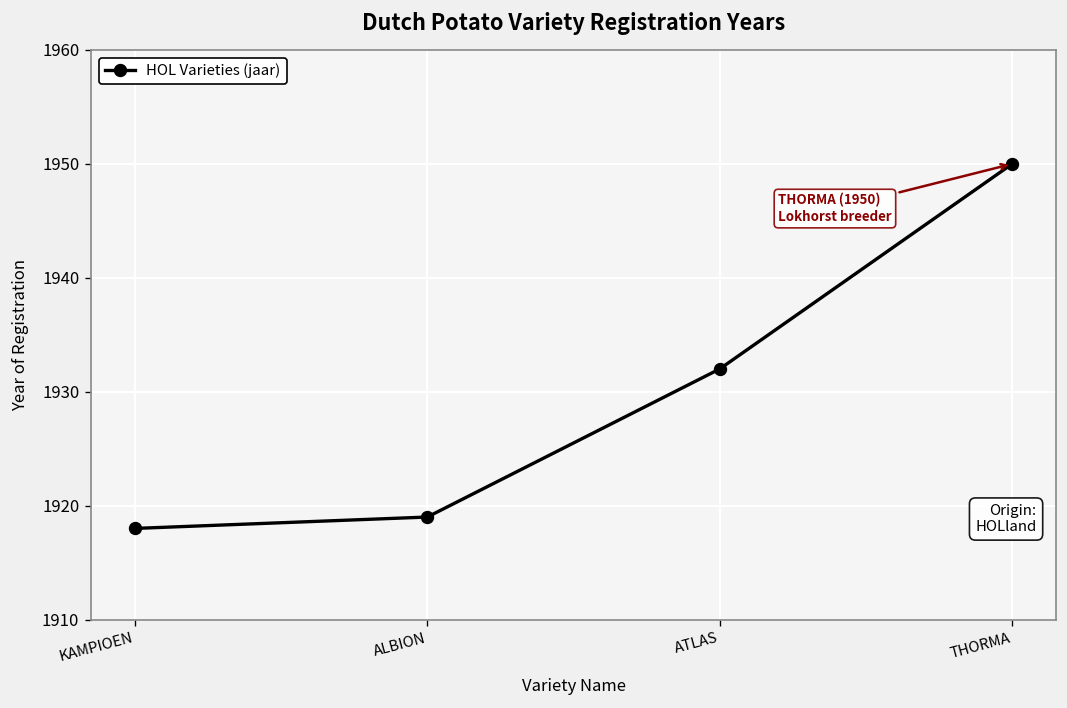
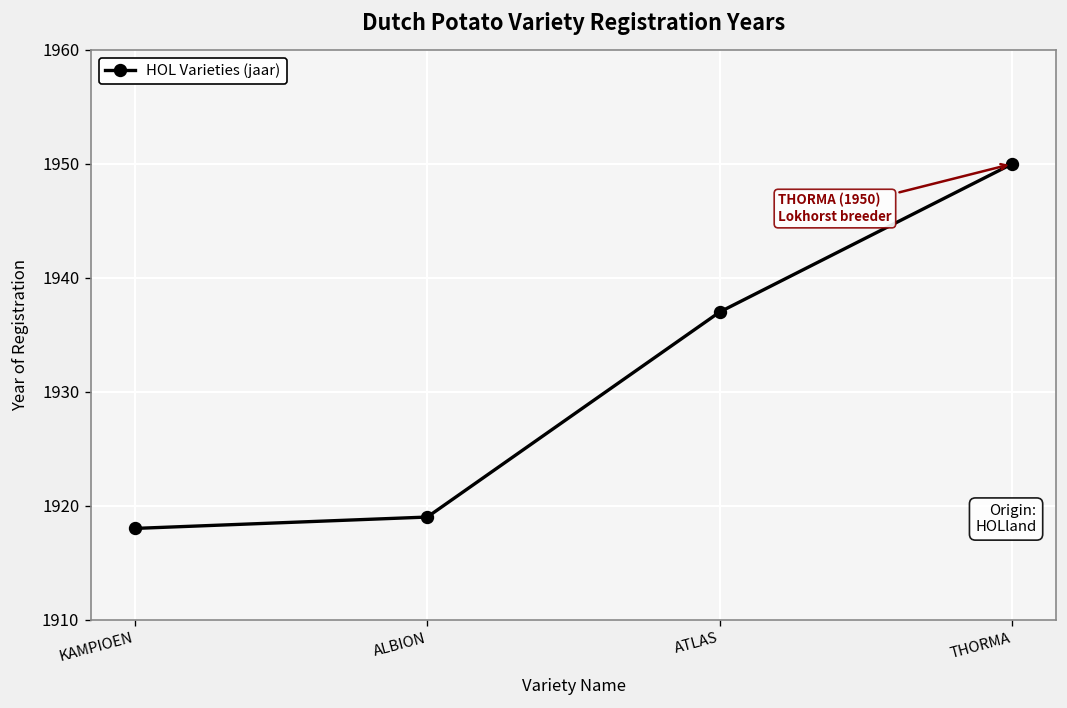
  {
    "KAMPIOEN": 1918,
    "ALBION": 1919,
-   "ATLAS": 1932
+   "ATLAS": 1937
  }
